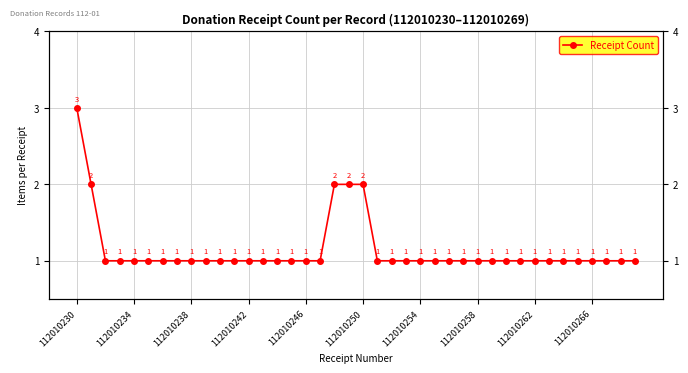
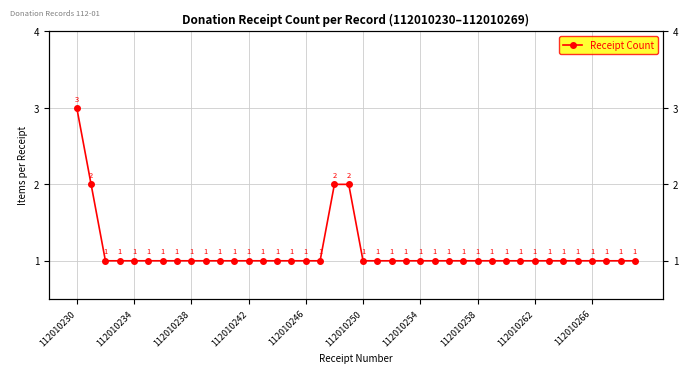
  {
    "112010230": 3,
    "112010234": 1,
    "112010238": 1,
    "112010242": 1,
    "112010246": 1,
-   "112010250": 2,
+   "112010250": 1,
    "112010254": 1,
    "112010258": 1,
    "112010262": 1,
    "112010266": 1
  }
